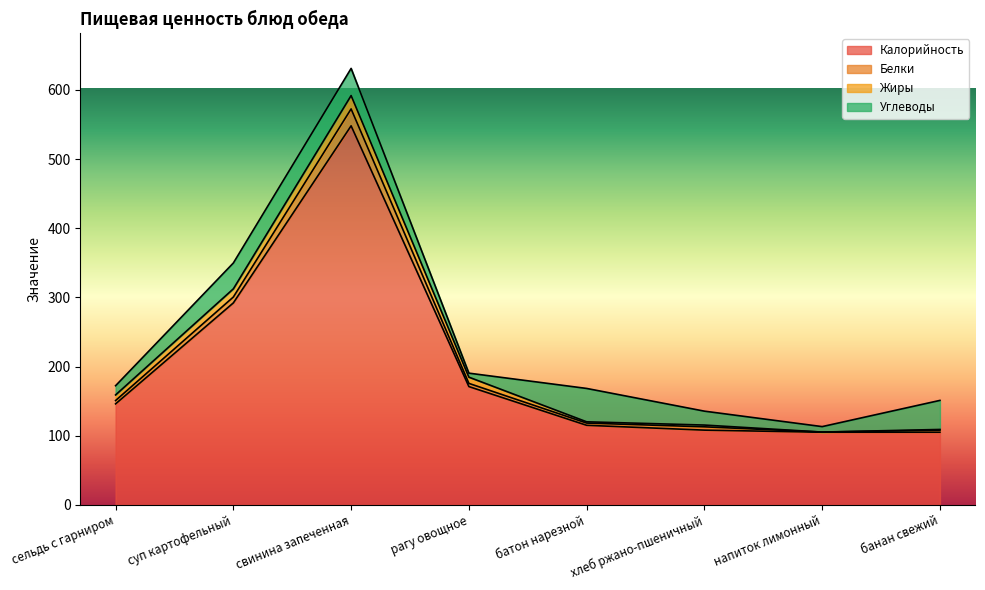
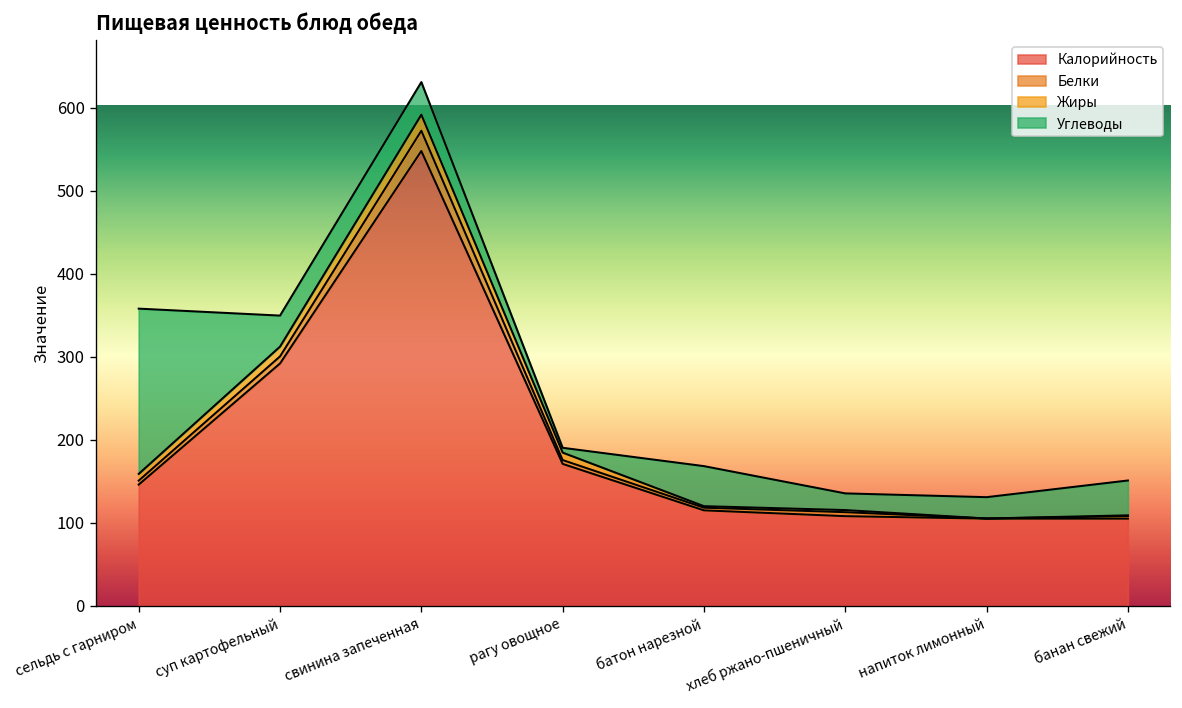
  {
    "Углеводы": {
-     "сельдь с гарниром": 10,
+     "сельдь с гарниром": 200,
      "суп картофельный": 40,
      "свинина запеченная": 40,
      "рагу овощное": 10,
      "батон нарезной": 50,
      "хлеб ржано-пшеничный": 20,
-     "напиток лимонный": 10,
+     "напиток лимонный": 30,
      "банан свежий": 40
    }
  }
